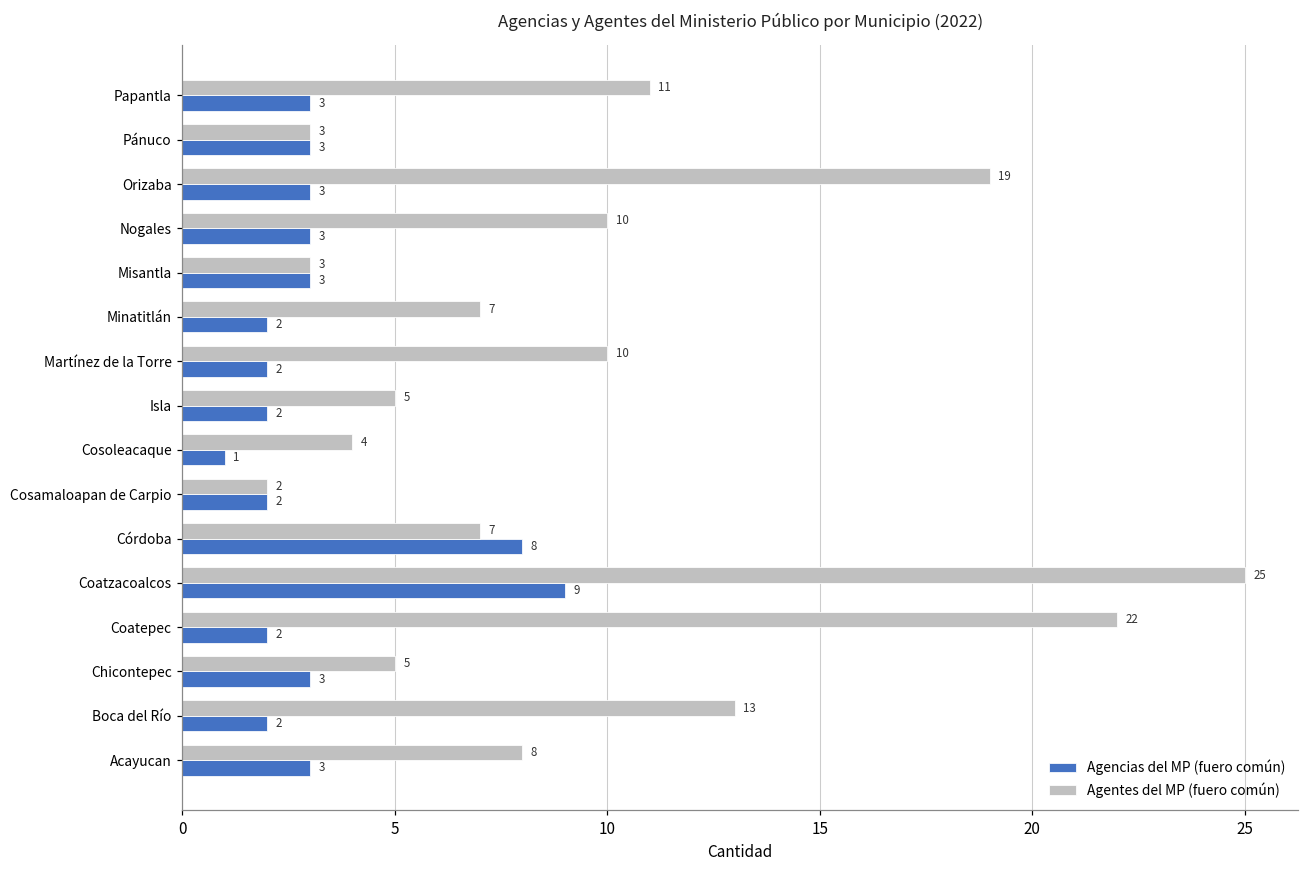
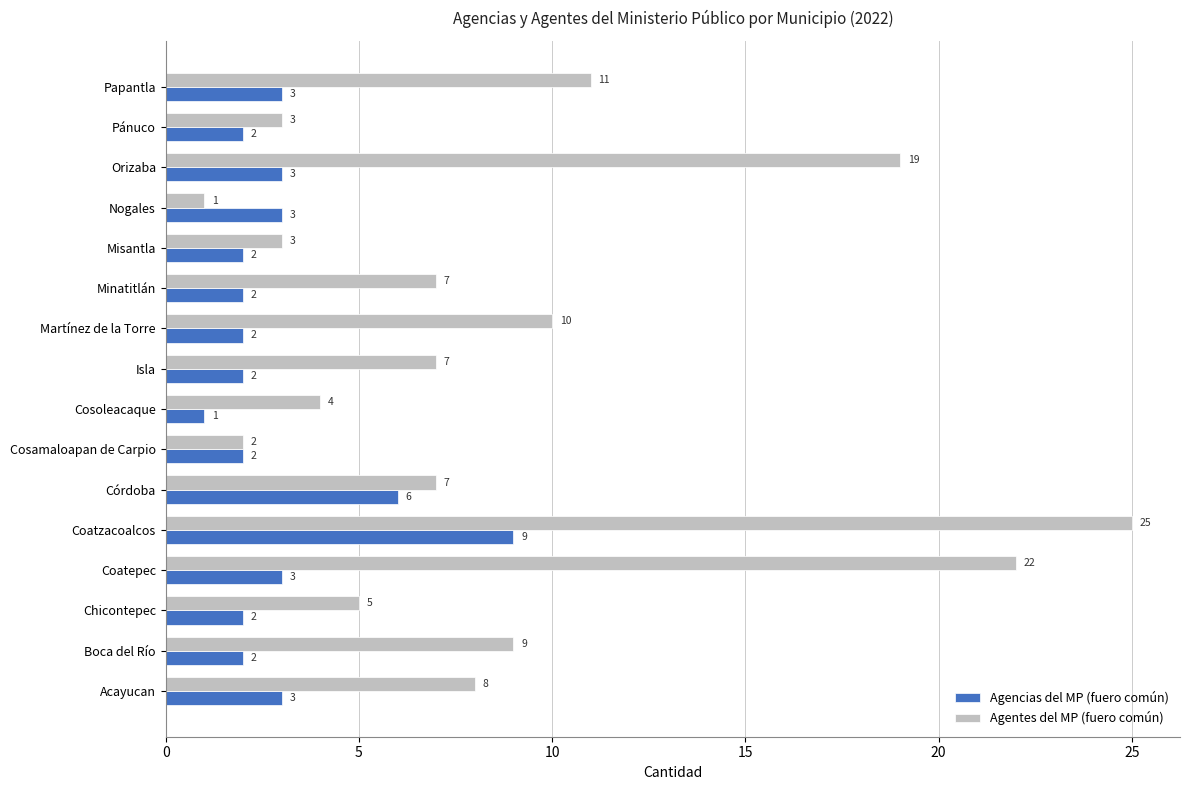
  {
    "Agencias del MP (fuero común)": {
      "Papantla": 3,
-     "Pánuco": 3,
+     "Pánuco": 2,
      "Orizaba": 3,
      "Nogales": 3,
-     "Misantla": 3,
+     "Misantla": 2,
      "Minatitlán": 2,
      "Martínez de la Torre": 2,
      "Isla": 2,
      "Cosoleacaque": 1,
      "Cosamaloapan de Carpio": 2,
-     "Córdoba": 8,
+     "Córdoba": 6,
      "Coatzacoalcos": 9,
-     "Coatepec": 2,
-     "Chicontepec": 3,
+     "Coatepec": 3,
+     "Chicontepec": 2,
      "Boca del Río": 2,
      "Acayucan": 3
    },
    "Agentes del MP (fuero común)": {
      "Papantla": 11,
      "Pánuco": 3,
      "Orizaba": 19,
-     "Nogales": 10,
+     "Nogales": 1,
      "Misantla": 3,
      "Minatitlán": 7,
      "Martínez de la Torre": 10,
-     "Isla": 5,
+     "Isla": 7,
      "Cosoleacaque": 4,
      "Cosamaloapan de Carpio": 2,
      "Córdoba": 7,
      "Coatzacoalcos": 25,
      "Coatepec": 22,
      "Chicontepec": 5,
-     "Boca del Río": 13,
+     "Boca del Río": 9,
      "Acayucan": 8
    }
  }
